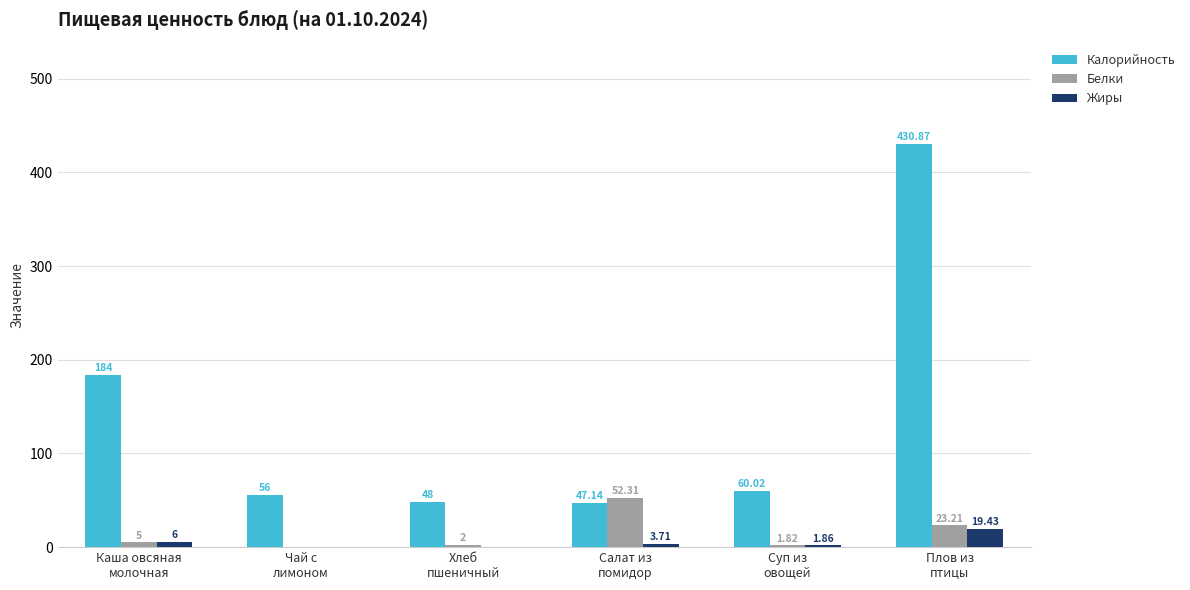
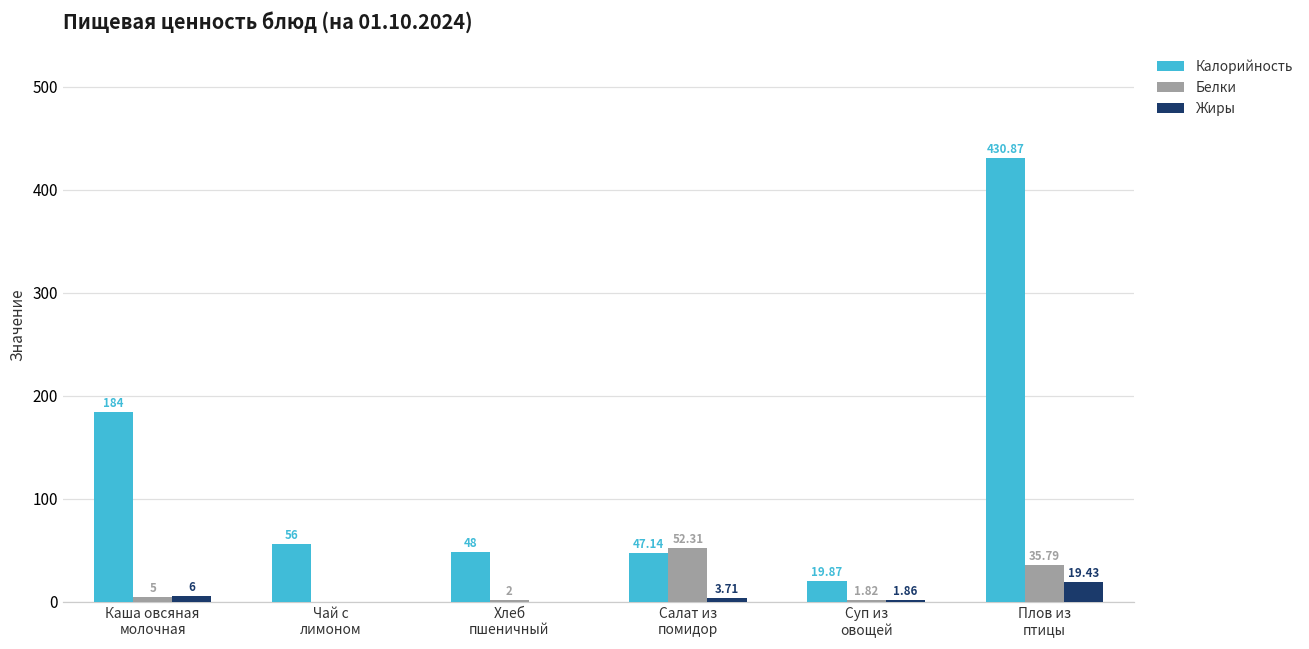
  {
    "Калорийность": {
      "Каша овсяная молочная": 184,
      "Чай с лимоном": 56,
      "Хлеб пшеничный": 48,
      "Салат из помидор": 47.14,
-     "Суп из овощей": 60.02,
+     "Суп из овощей": 19.87,
      "Плов из птицы": 430.87
    },
    "Белки": {
      "Каша овсяная молочная": 5,
      "Хлеб пшеничный": 2,
      "Салат из помидор": 52.31,
      "Суп из овощей": 1.82,
-     "Плов из птицы": 23.21
+     "Плов из птицы": 35.79
    },
    "Жиры": {
      "Каша овсяная молочная": 6,
      "Салат из помидор": 3.71,
      "Суп из овощей": 1.86,
      "Плов из птицы": 19.43
    }
  }
